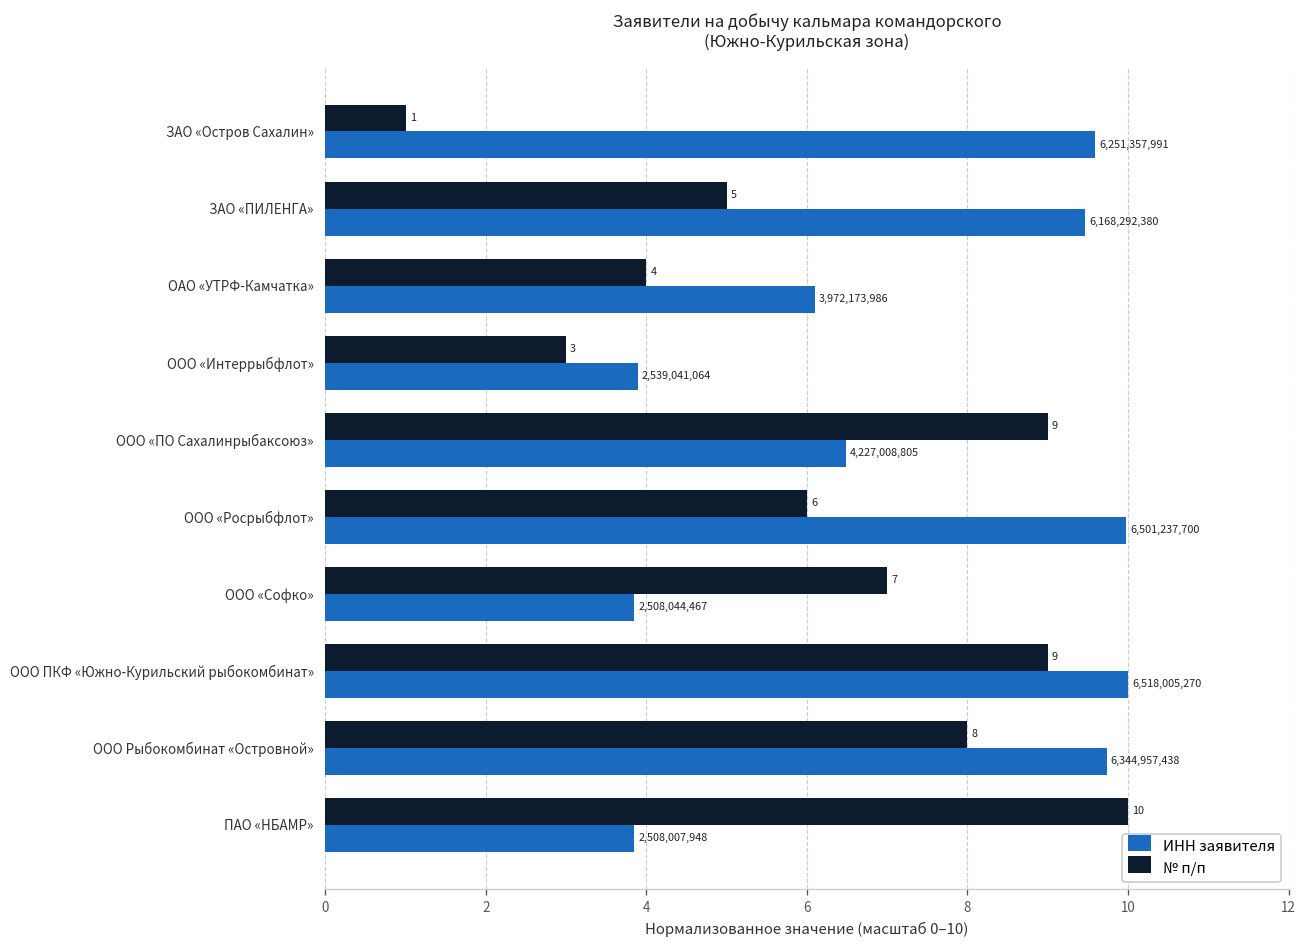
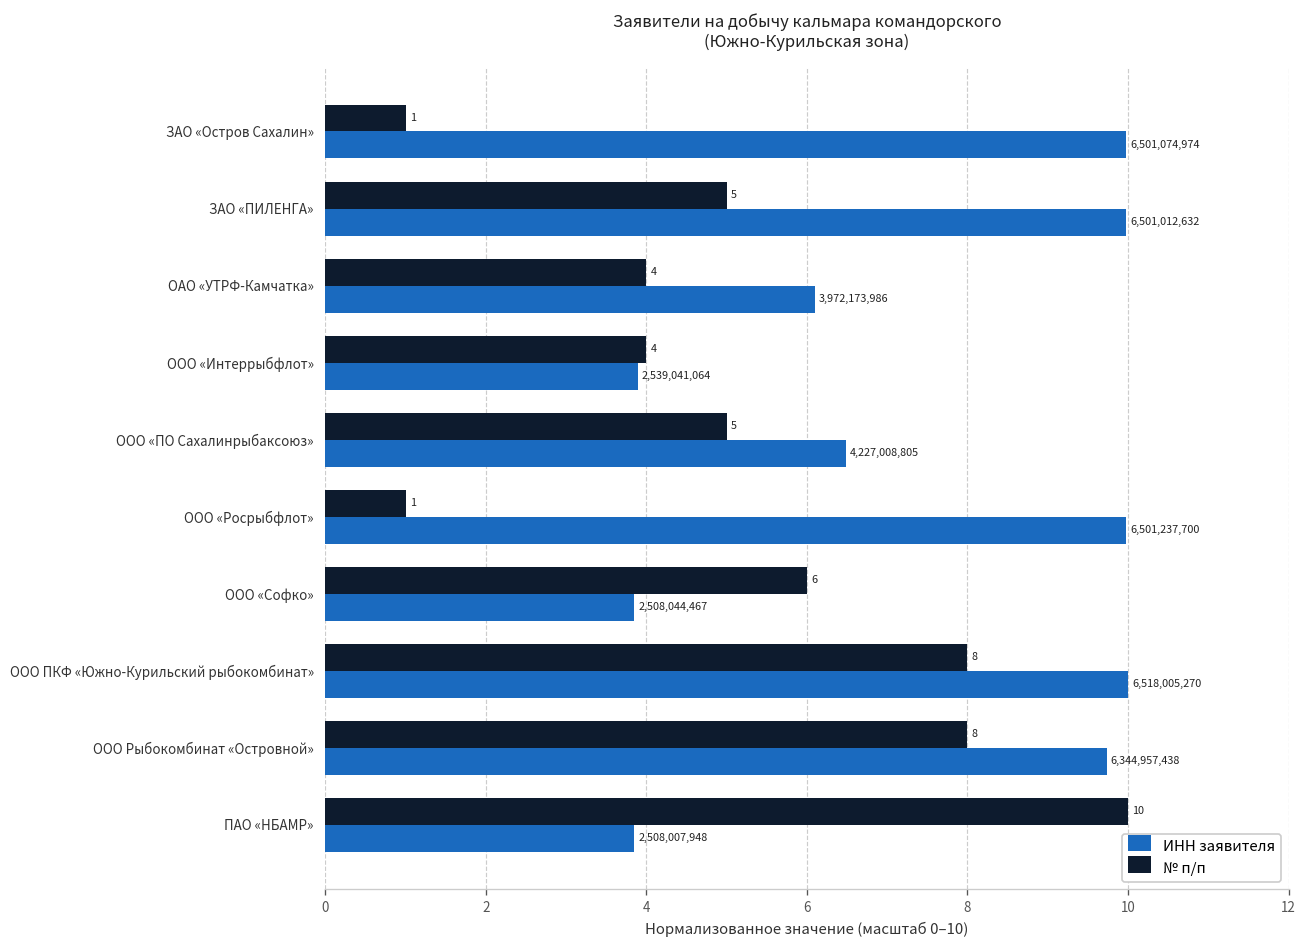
  {
    "ИНН заявителя": {
-     "ЗАО «Остров Сахалин»": "6,251,357,991",
-     "ЗАО «ПИЛЕНГА»": "6,168,292,380"
+     "ЗАО «Остров Сахалин»": "6,501,074,974",
+     "ЗАО «ПИЛЕНГА»": "6,501,012,632"
    },
    "№ п/п": {
      "ЗАО «Остров Сахалин»": "1",
      "ЗАО «ПИЛЕНГА»": "5",
      "ОАО «УТРФ-Камчатка»": "4",
-     "ООО «Интеррыбфлот»": "3",
-     "ООО «ПО Сахалинрыбаксоюз»": "9",
-     "ООО «Росрыбфлот»": "6",
-     "ООО «Софко»": "7",
-     "ООО ПКФ «Южно-Курильский рыбокомбинат»": "9",
+     "ООО «Интеррыбфлот»": "4",
+     "ООО «ПО Сахалинрыбаксоюз»": "5",
+     "ООО «Росрыбфлот»": "1",
+     "ООО «Софко»": "6",
+     "ООО ПКФ «Южно-Курильский рыбокомбинат»": "8",
      "ООО Рыбокомбинат «Островной»": "8",
      "ПАО «НБАМР»": "10"
    }
  }
